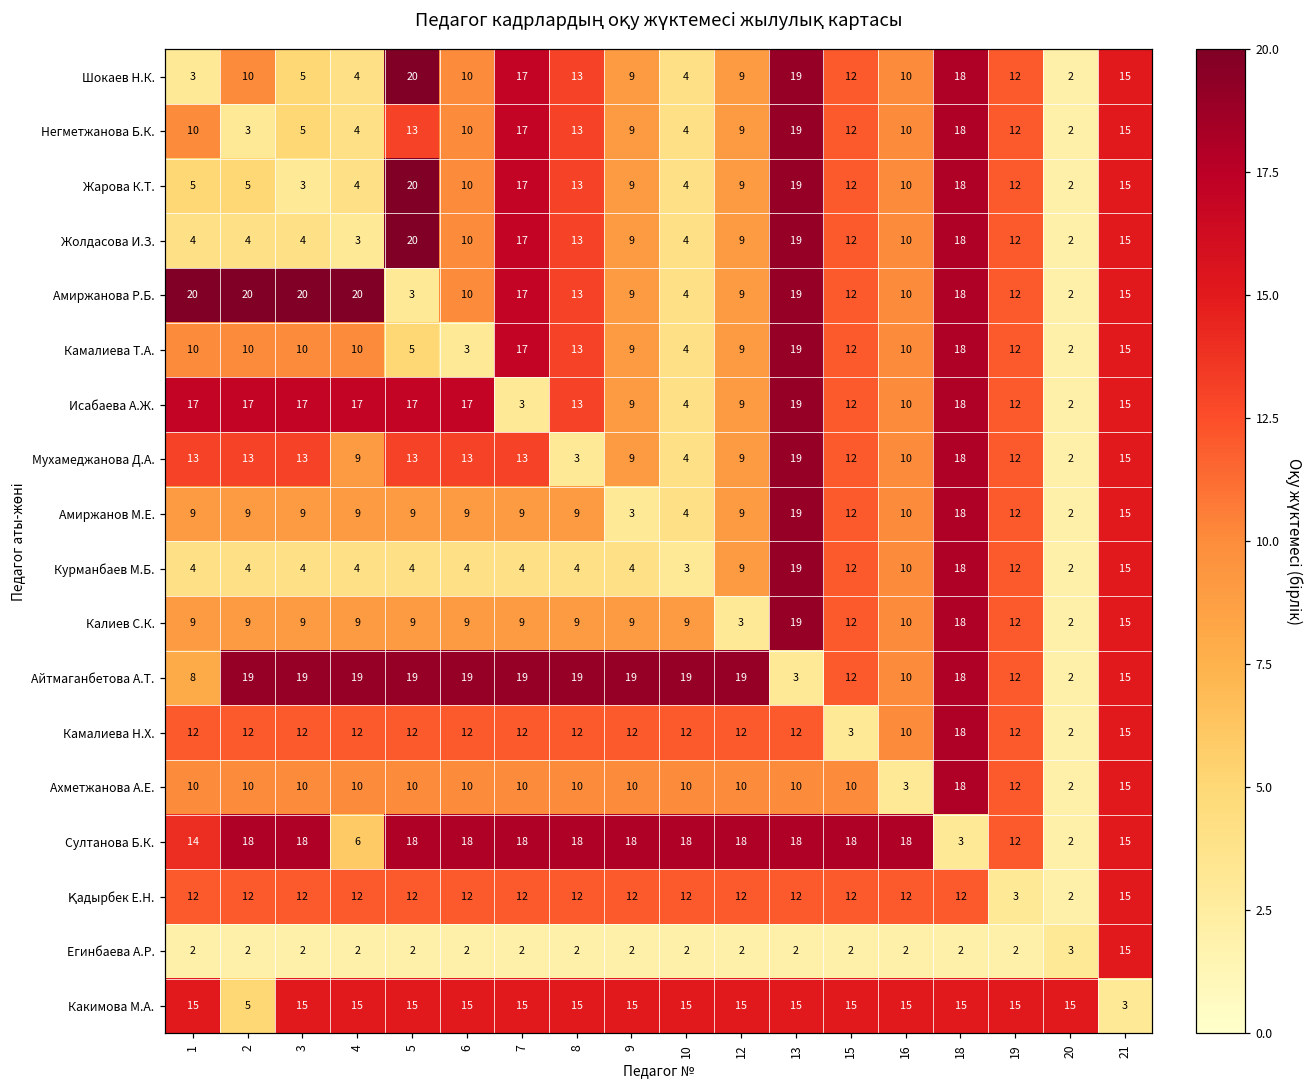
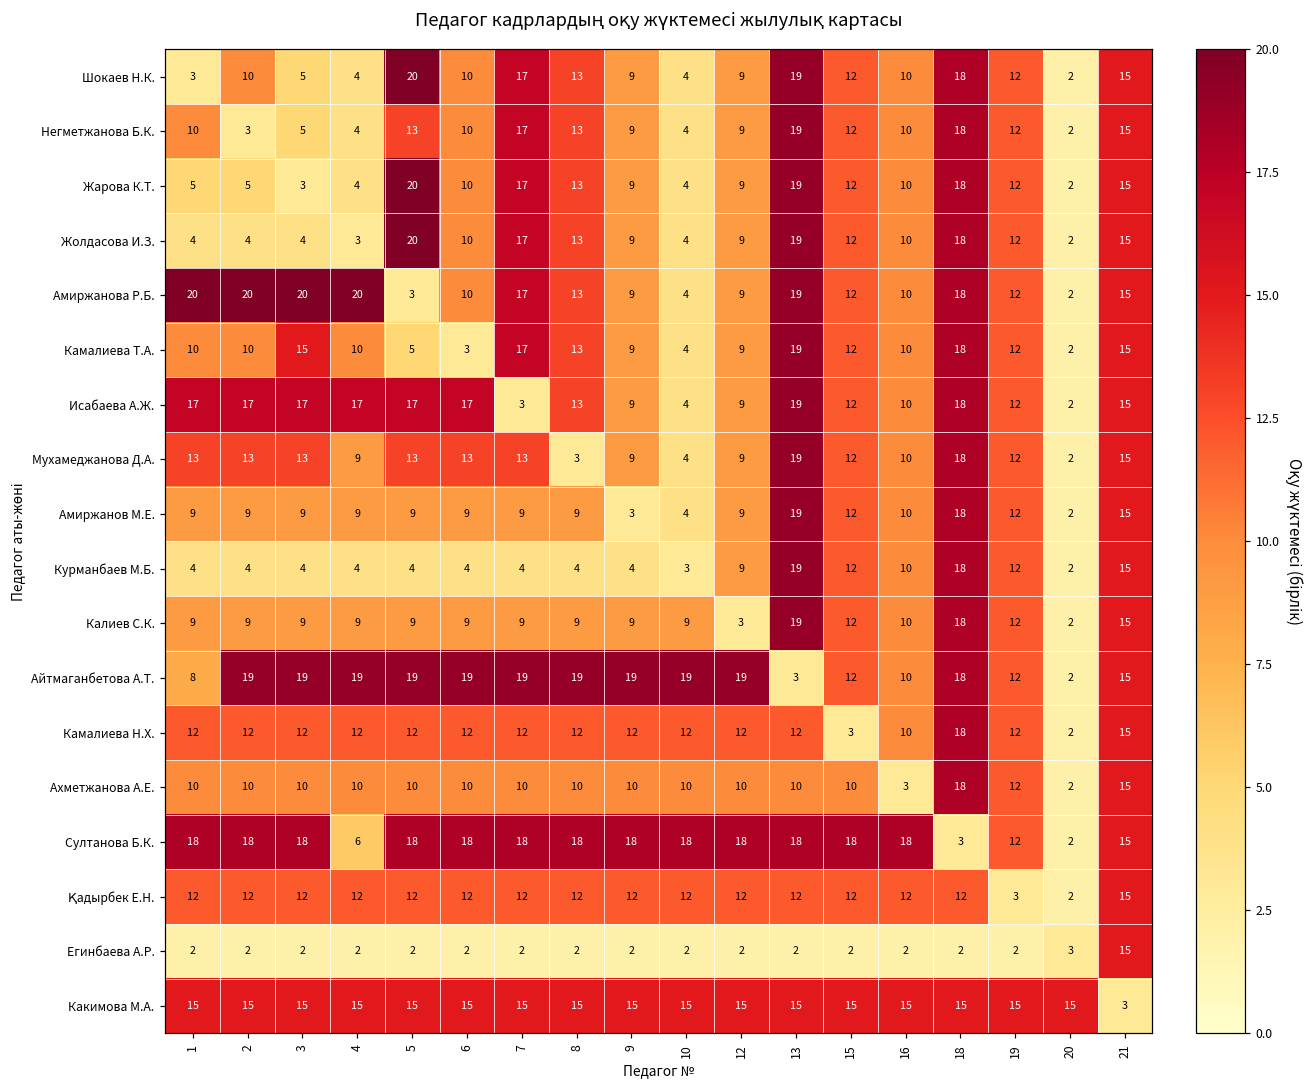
  {
    "Камалиева Т.А.": {
      "1": 10,
      "2": 10,
-     "3": 10,
+     "3": 15,
      "4": 10,
      "5": 5,
      "6": 3,
      "7": 17,
      "8": 13,
      "9": 9,
      "10": 4,
      "12": 9,
      "13": 19,
      "15": 12,
      "16": 10,
      "18": 18,
      "19": 12,
      "20": 2,
      "21": 15
    },
    "Султанова Б.К.": {
-     "1": 14,
+     "1": 18,
      "2": 18,
      "3": 18,
      "4": 6,
      "5": 18,
      "6": 18,
      "7": 18,
      "8": 18,
      "9": 18,
      "10": 18,
      "12": 18,
      "13": 18,
      "15": 18,
      "16": 18,
      "18": 3,
      "19": 12,
      "20": 2,
      "21": 15
    },
    "Какимова М.А.": {
      "1": 15,
-     "2": 5,
+     "2": 15,
      "3": 15,
      "4": 15,
      "5": 15,
      "6": 15,
      "7": 15,
      "8": 15,
      "9": 15,
      "10": 15,
      "12": 15,
      "13": 15,
      "15": 15,
      "16": 15,
      "18": 15,
      "19": 15,
      "20": 15,
      "21": 3
    }
  }
